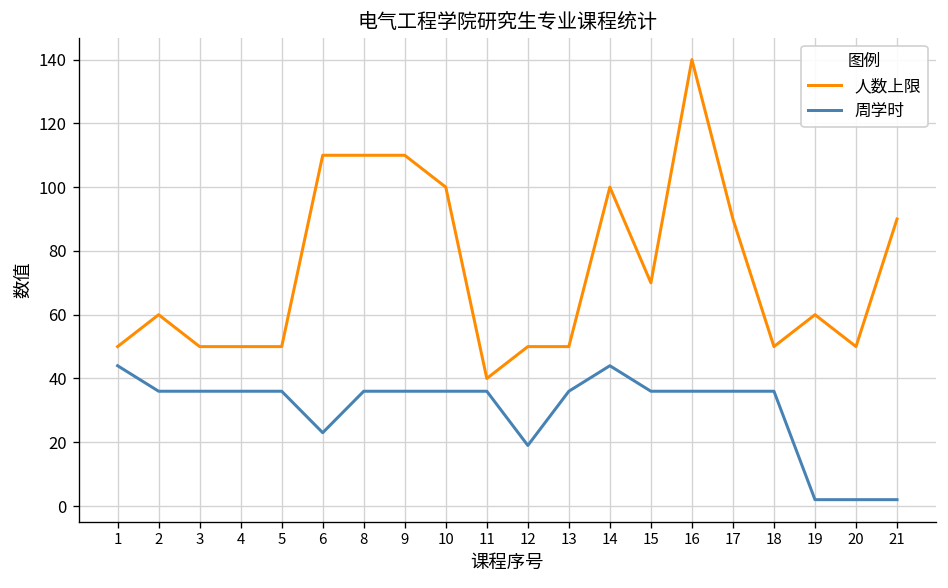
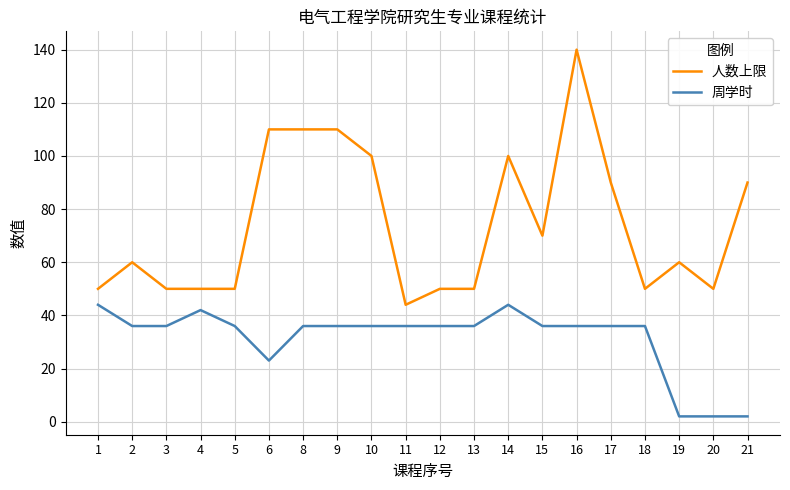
  {
    "人数上限": {
      "1": 50,
      "2": 60,
      "3": 50,
      "4": 50,
      "5": 50,
      "6": 110,
      "8": 110,
      "9": 110,
      "10": 100,
-     "11": 40,
+     "11": 44,
      "12": 50,
      "13": 50,
      "14": 100,
      "15": 70,
      "16": 140,
      "17": 90,
      "18": 50,
      "19": 60,
      "20": 50,
      "21": 90
    },
    "周学时": {
      "1": 44,
      "2": 36,
      "3": 36,
-     "4": 36,
+     "4": 42,
      "5": 36,
      "6": 23,
      "8": 36,
      "9": 36,
      "10": 36,
      "11": 36,
-     "12": 19,
+     "12": 36,
      "13": 36,
      "14": 44,
      "15": 36,
      "16": 36,
      "17": 36,
      "18": 36,
      "19": 2,
      "20": 2,
      "21": 2
    }
  }
